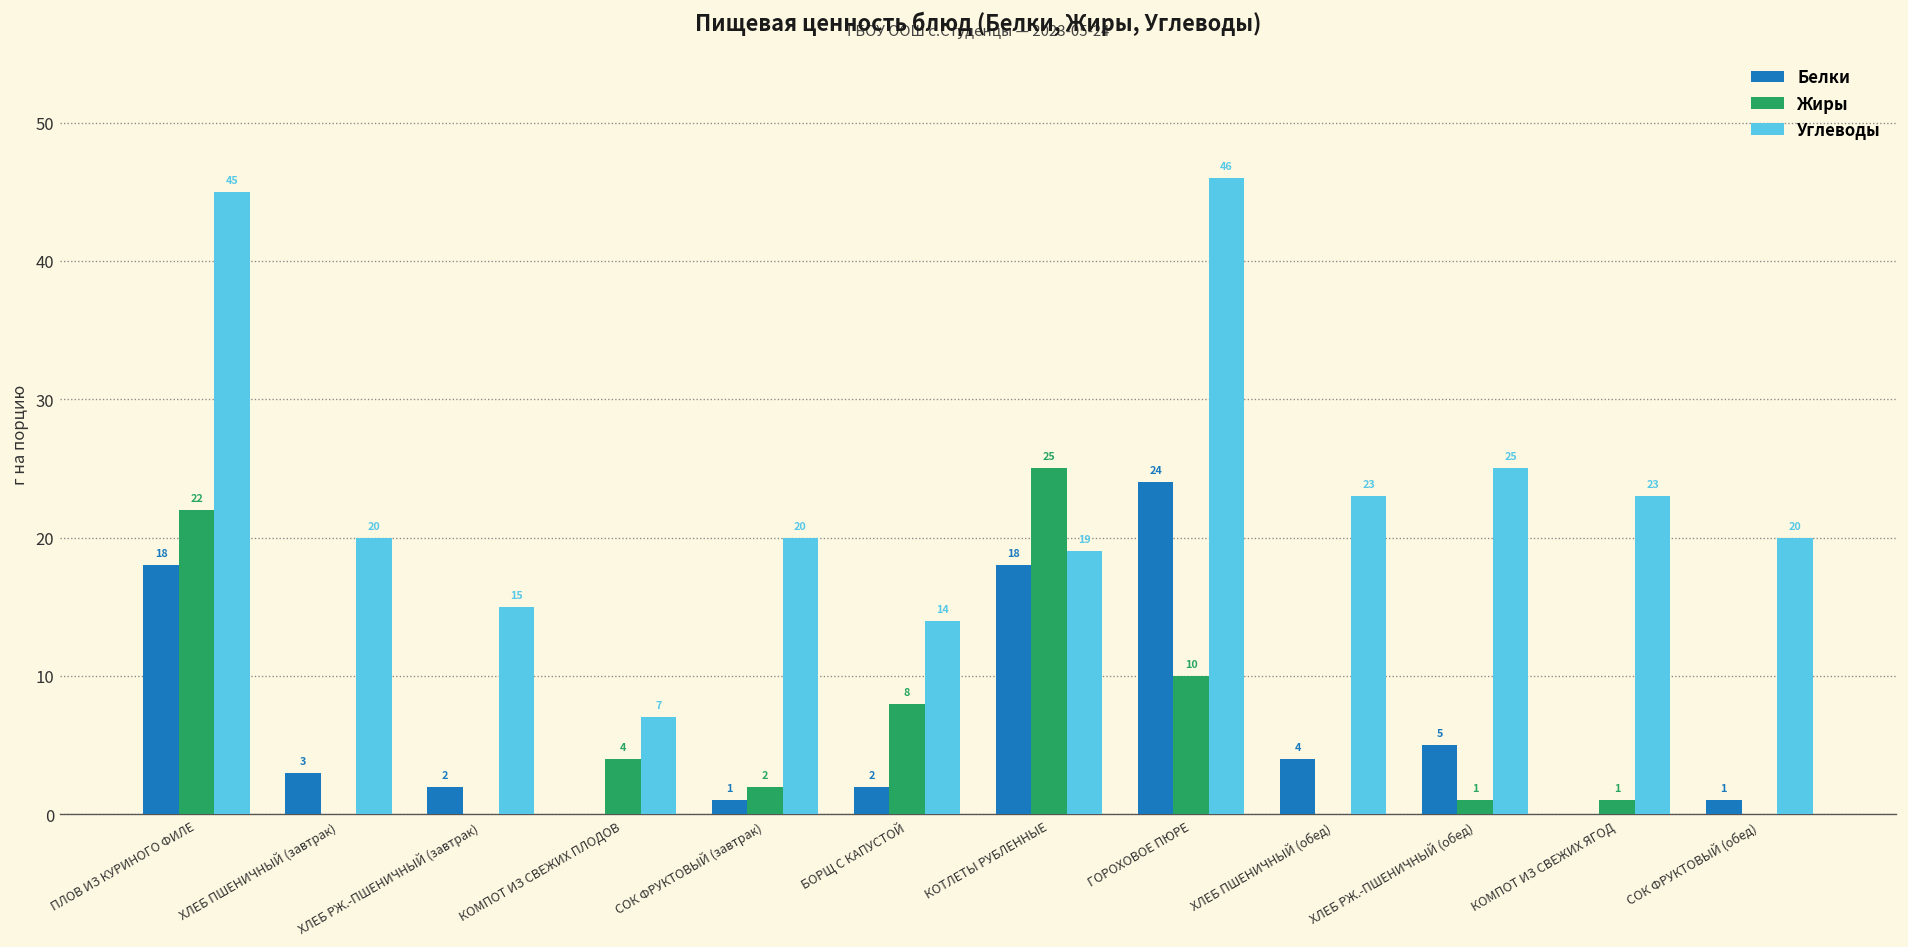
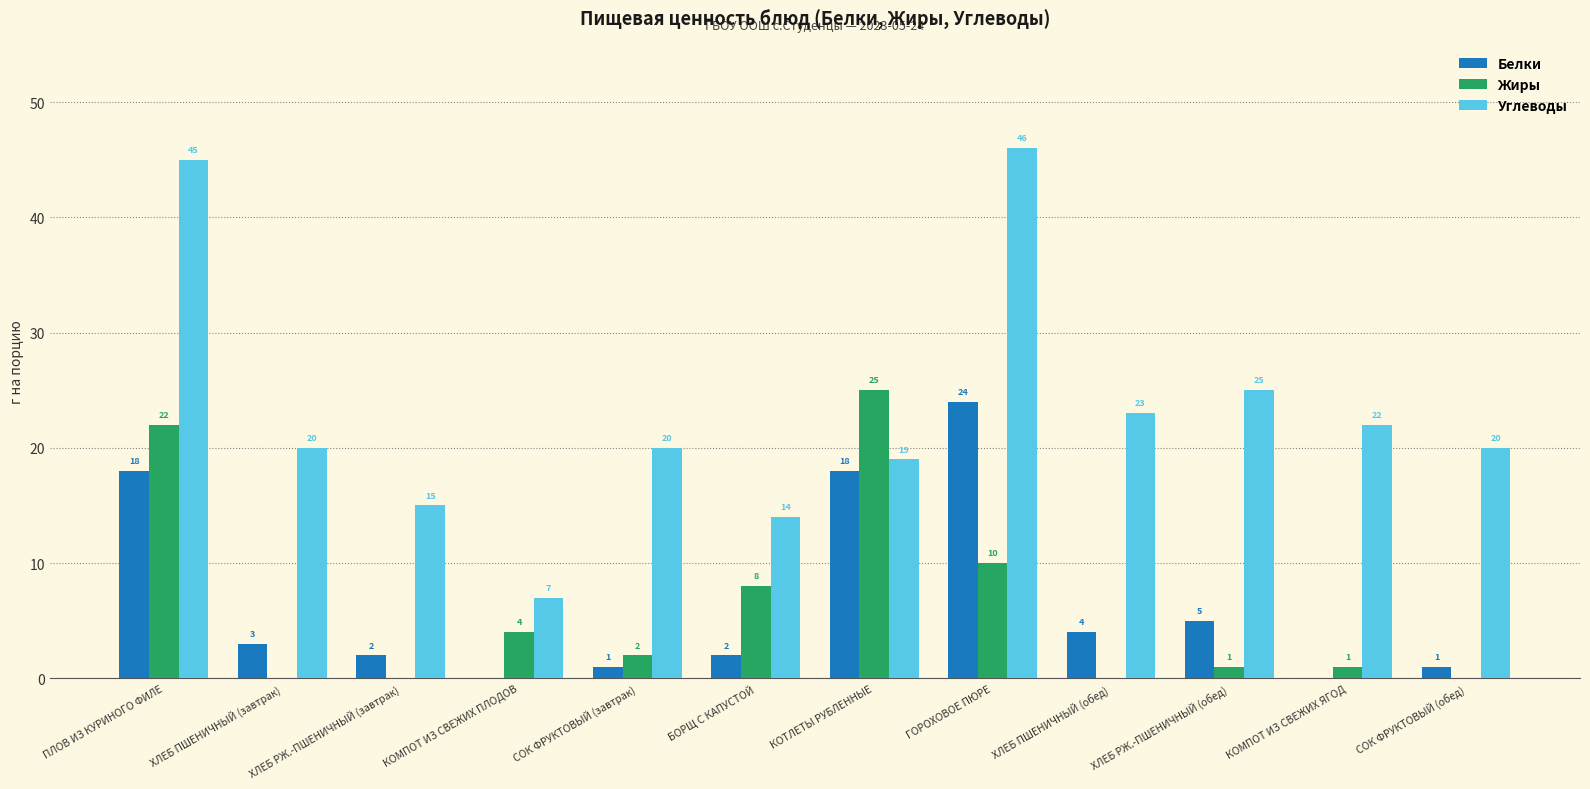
  {
    "Белки": {
      "ПЛОВ ИЗ КУРИНОГО ФИЛЕ": 18,
      "ХЛЕБ ПШЕНИЧНЫЙ (завтрак)": 3,
      "ХЛЕБ РЖ.-ПШЕНИЧНЫЙ (завтрак)": 2,
      "СОК ФРУКТОВЫЙ (завтрак)": 1,
      "БОРЩ С КАПУСТОЙ": 2,
      "КОТЛЕТЫ РУБЛЕННЫЕ": 18,
      "ГОРОХОВОЕ ПЮРЕ": 24,
      "ХЛЕБ ПШЕНИЧНЫЙ (обед)": 4,
      "ХЛЕБ РЖ.-ПШЕНИЧНЫЙ (обед)": 5,
      "СОК ФРУКТОВЫЙ (обед)": 1
    },
    "Жиры": {
      "ПЛОВ ИЗ КУРИНОГО ФИЛЕ": 22,
      "КОМПОТ ИЗ СВЕЖИХ ПЛОДОВ": 4,
      "СОК ФРУКТОВЫЙ (завтрак)": 2,
      "БОРЩ С КАПУСТОЙ": 8,
      "КОТЛЕТЫ РУБЛЕННЫЕ": 25,
      "ГОРОХОВОЕ ПЮРЕ": 10,
      "ХЛЕБ РЖ.-ПШЕНИЧНЫЙ (обед)": 1,
      "КОМПОТ ИЗ СВЕЖИХ ЯГОД": 1
    },
    "Углеводы": {
      "ПЛОВ ИЗ КУРИНОГО ФИЛЕ": 45,
      "ХЛЕБ ПШЕНИЧНЫЙ (завтрак)": 20,
      "ХЛЕБ РЖ.-ПШЕНИЧНЫЙ (завтрак)": 15,
      "КОМПОТ ИЗ СВЕЖИХ ПЛОДОВ": 7,
      "СОК ФРУКТОВЫЙ (завтрак)": 20,
      "БОРЩ С КАПУСТОЙ": 14,
      "КОТЛЕТЫ РУБЛЕННЫЕ": 19,
      "ГОРОХОВОЕ ПЮРЕ": 46,
      "ХЛЕБ ПШЕНИЧНЫЙ (обед)": 23,
      "ХЛЕБ РЖ.-ПШЕНИЧНЫЙ (обед)": 25,
-     "КОМПОТ ИЗ СВЕЖИХ ЯГОД": 23,
+     "КОМПОТ ИЗ СВЕЖИХ ЯГОД": 22,
      "СОК ФРУКТОВЫЙ (обед)": 20
    }
  }
